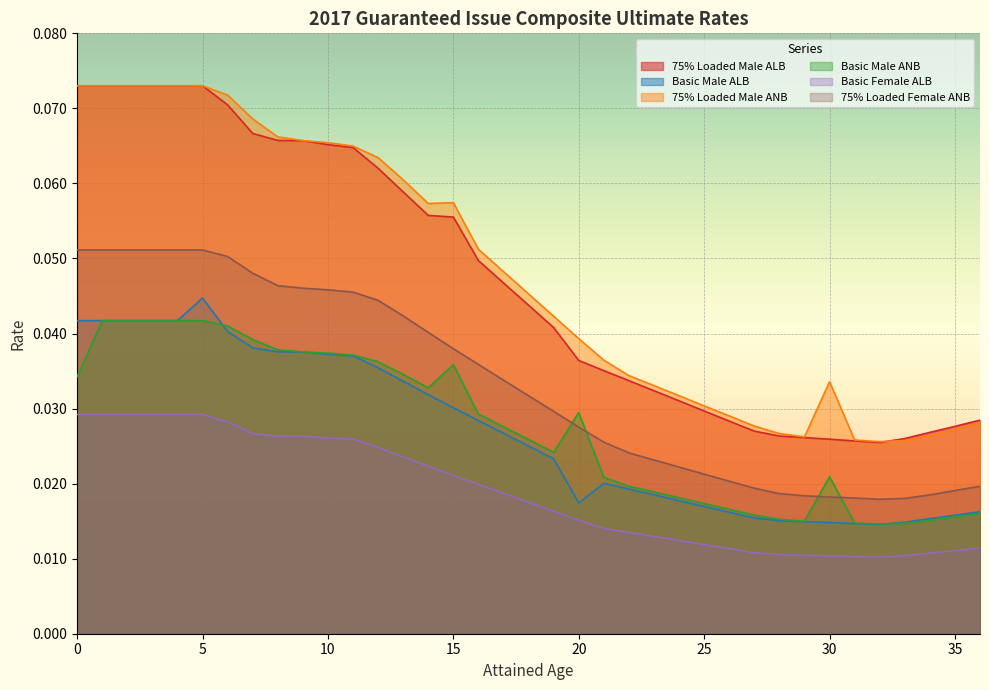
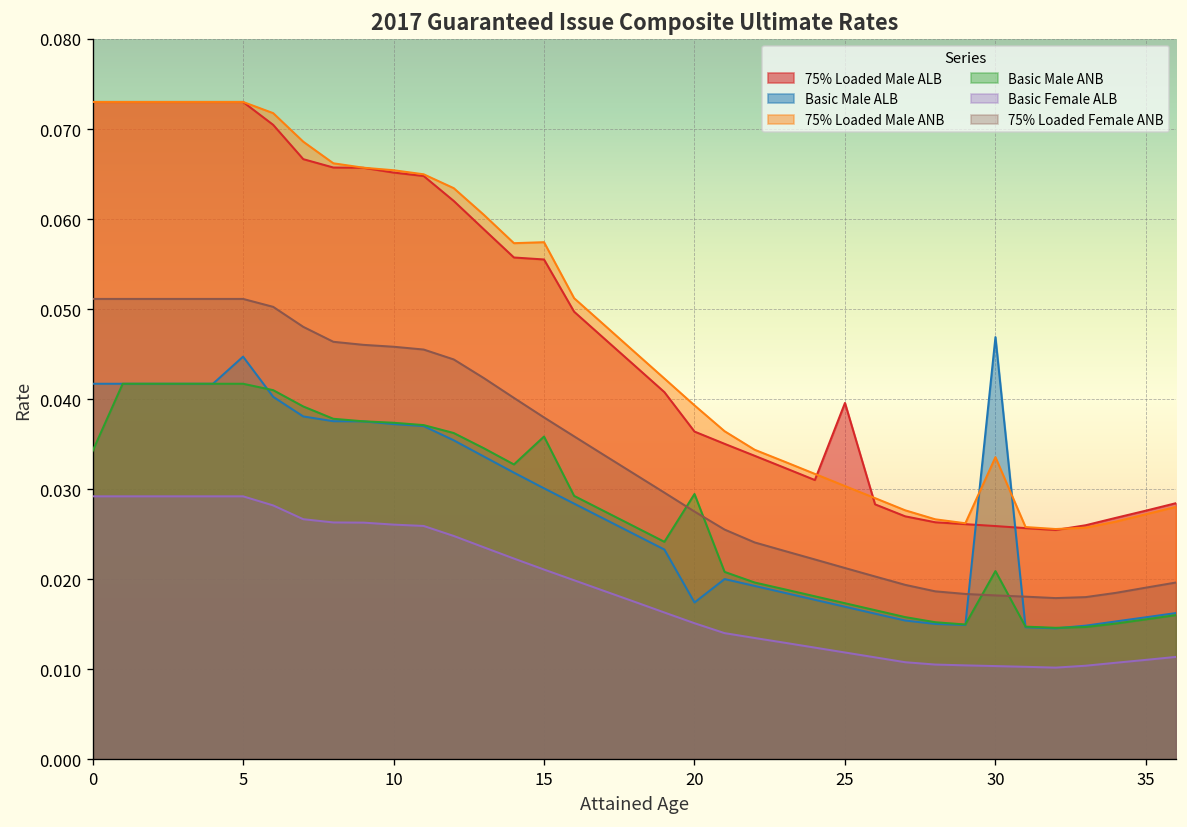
  {
    "75% Loaded Male ALB": {
      "15": 0.056,
      "20": 0.036,
-     "25": 0.030,
+     "25": 0.040,
      "30": 0.026,
      "35": 0.028
    },
    "Basic Male ALB": {
      "0": 0.042,
      "5": 0.045,
      "15": 0.030,
      "20": 0.017,
      "25": 0.017,
-     "30": 0.015
+     "30": 0.047
    },
    "75% Loaded Male ANB": {
      "15": 0.057,
      "20": 0.039,
      "25": 0.030,
      "30": 0.034,
      "35": 0.027
    },
    "Basic Male ANB": {
      "0": 0.034,
      "5": 0.042,
      "15": 0.036,
      "20": 0.029,
      "25": 0.017,
      "30": 0.021
    }
  }
